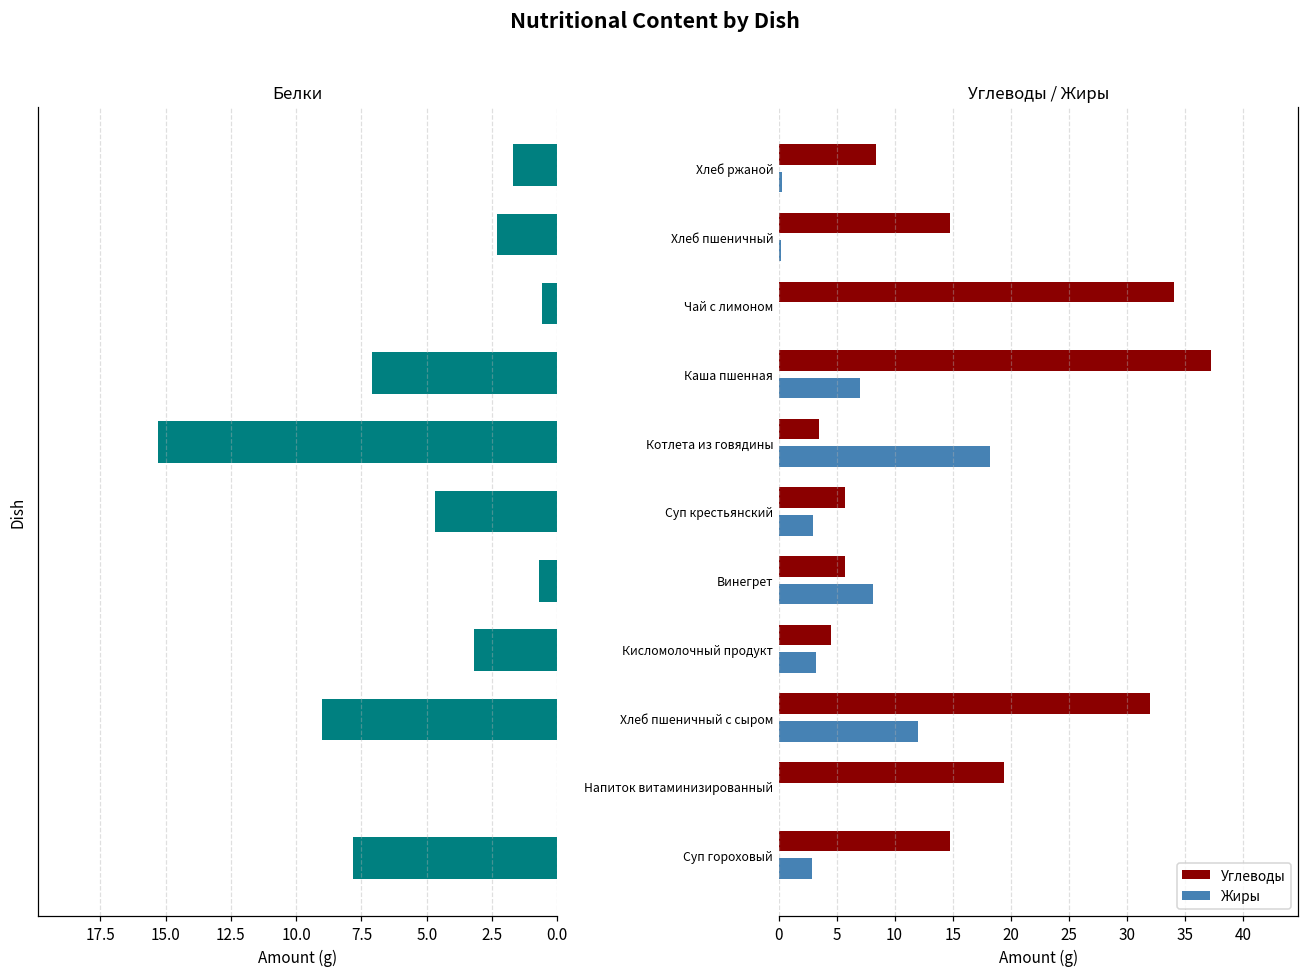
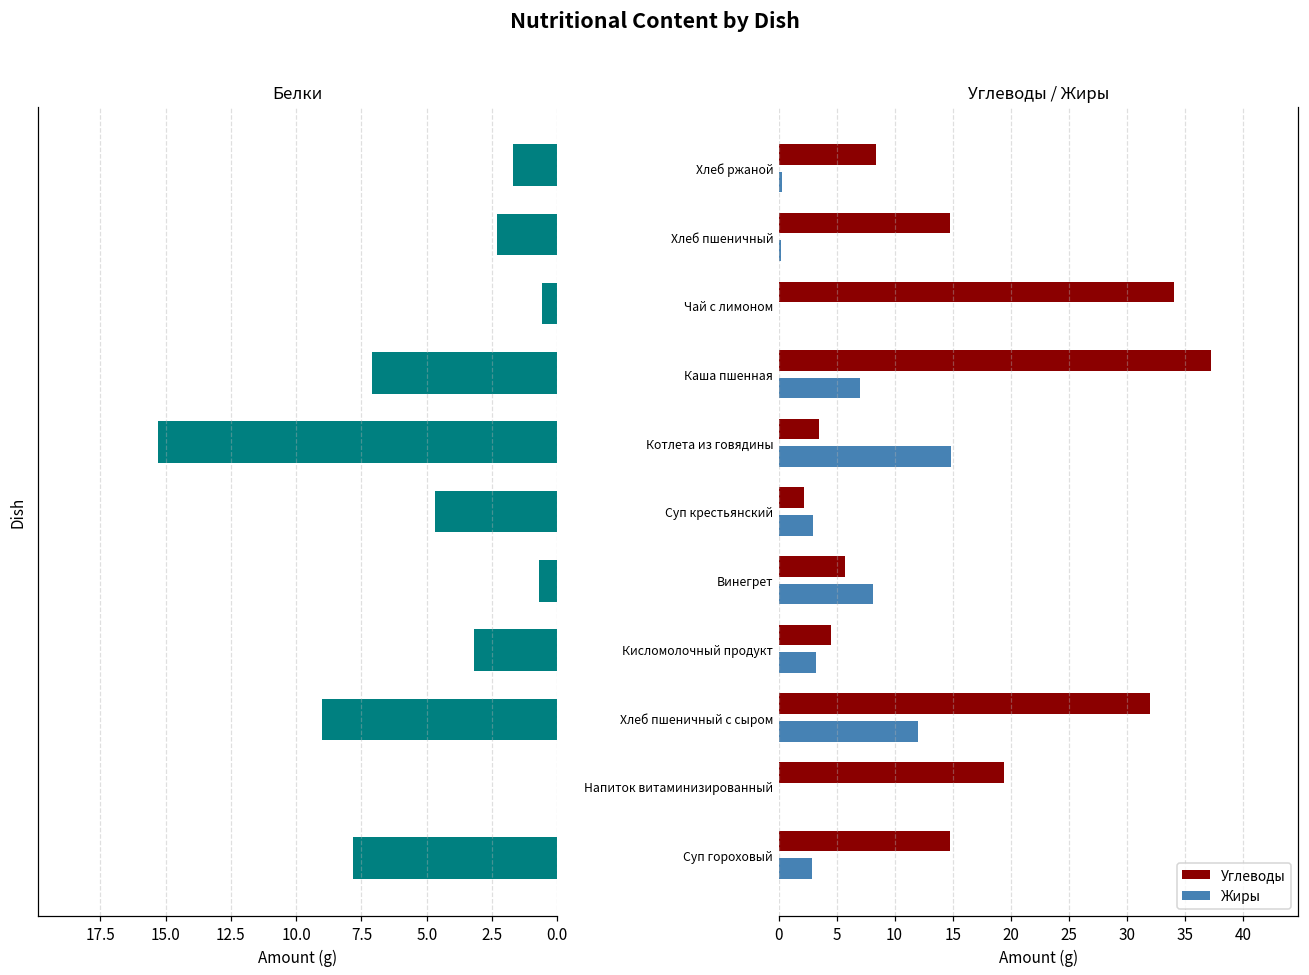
  {
    "Углеводы / Жиры": {
      "Углеводы": {
        "Хлеб ржаной": 8.4,
        "Хлеб пшеничный": 14.8,
        "Чай с лимоном": 34.1,
        "Каша пшенная": 37.3,
        "Котлета из говядины": 3.5,
-       "Суп крестьянский": 5.7,
+       "Суп крестьянский": 2.2,
        "Винегрет": 5.7,
        "Кисломолочный продукт": 4.5,
        "Хлеб пшеничный с сыром": 32.0,
        "Напиток витаминизированный": 19.4,
        "Суп гороховый": 14.8
      },
      "Жиры": {
        "Хлеб ржаной": 0.3,
        "Чай с лимоном": 0.0,
        "Каша пшенная": 7.0,
-       "Котлета из говядины": 18.2,
+       "Котлета из говядины": 14.9,
        "Суп крестьянский": 3.0,
        "Винегрет": 8.1,
        "Кисломолочный продукт": 3.2,
        "Хлеб пшеничный с сыром": 12.0,
        "Напиток витаминизированный": 0.0,
        "Суп гороховый": 2.9
      }
    }
  }
